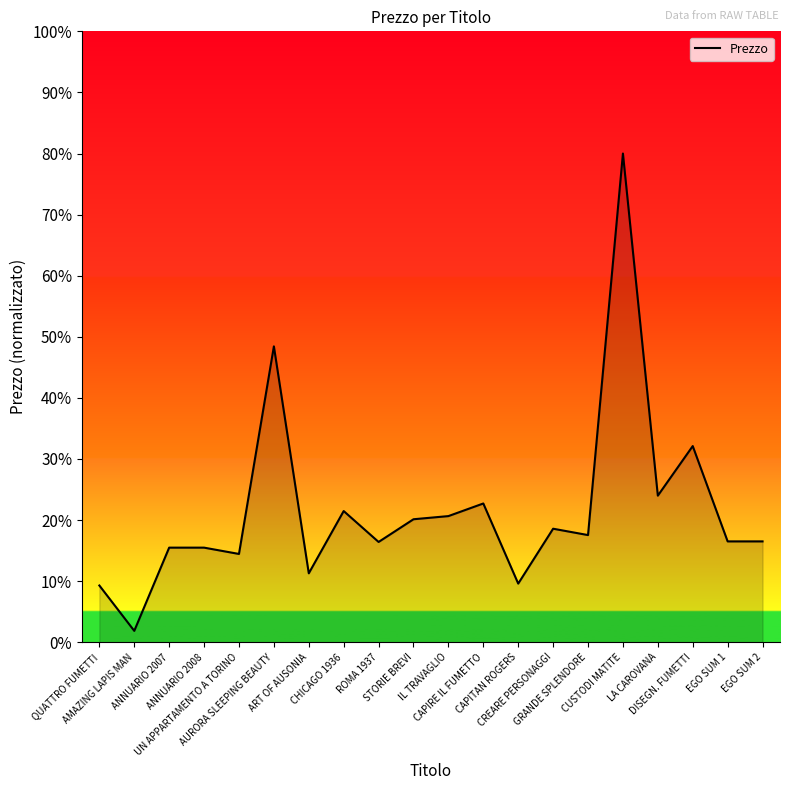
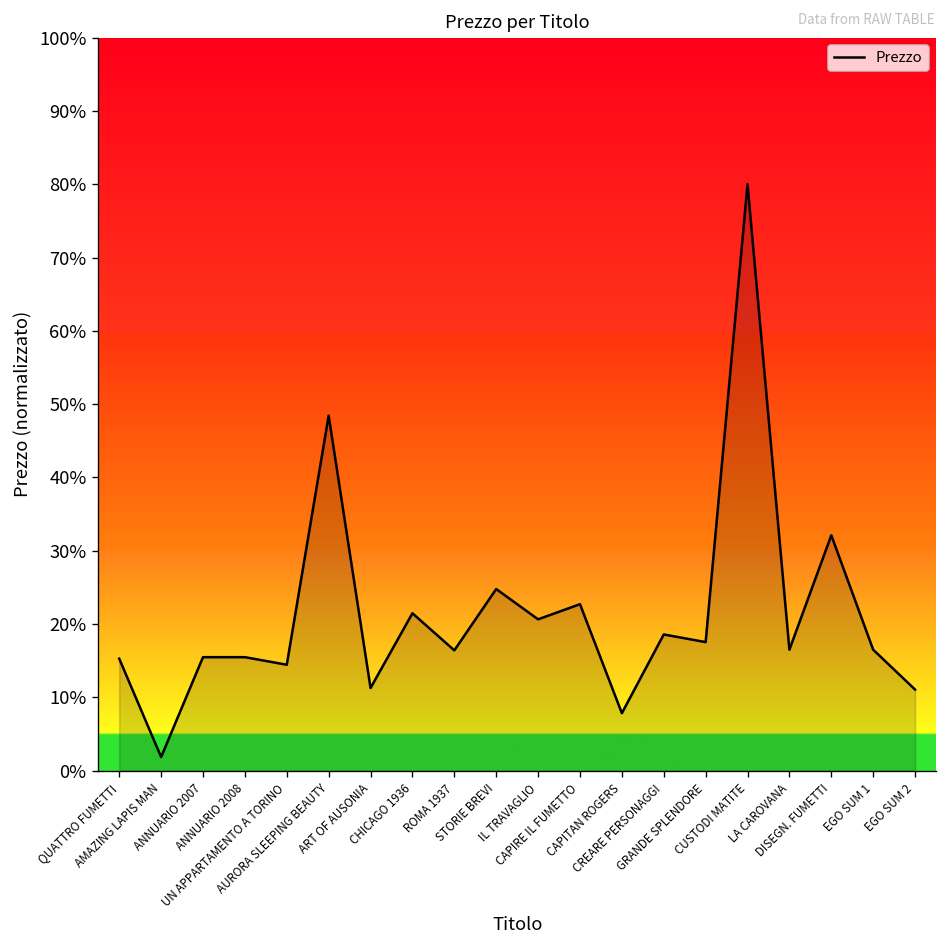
  {
-   "QUATTRO FUMETTI": "9%",
+   "QUATTRO FUMETTI": "15%",
    "AMAZING LAPIS MAN": "2%",
    "ANNUARIO 2007": "15%",
    "ANNUARIO 2008": "15%",
    "UN APPARTAMENTO A TORINO": "14%",
    "AURORA SLEEPING BEAUTY": "48%",
    "ART OF AUSONIA": "11%",
    "CHICAGO 1936": "21%",
    "ROMA 1937": "16%",
-   "STORIE BREVI": "20%",
+   "STORIE BREVI": "25%",
    "IL TRAVAGLIO": "21%",
    "CAPIRE IL FUMETTO": "23%",
-   "CAPITAN ROGERS": "10%",
+   "CAPITAN ROGERS": "8%",
    "CREARE PERSONAGGI": "19%",
    "GRANDE SPLENDORE": "18%",
    "CUSTODI MATITE": "80%",
-   "LA CAROVANA": "24%",
+   "LA CAROVANA": "17%",
    "DISEGN. FUMETTI": "32%",
    "EGO SUM 1": "17%",
-   "EGO SUM 2": "17%"
+   "EGO SUM 2": "11%"
  }
